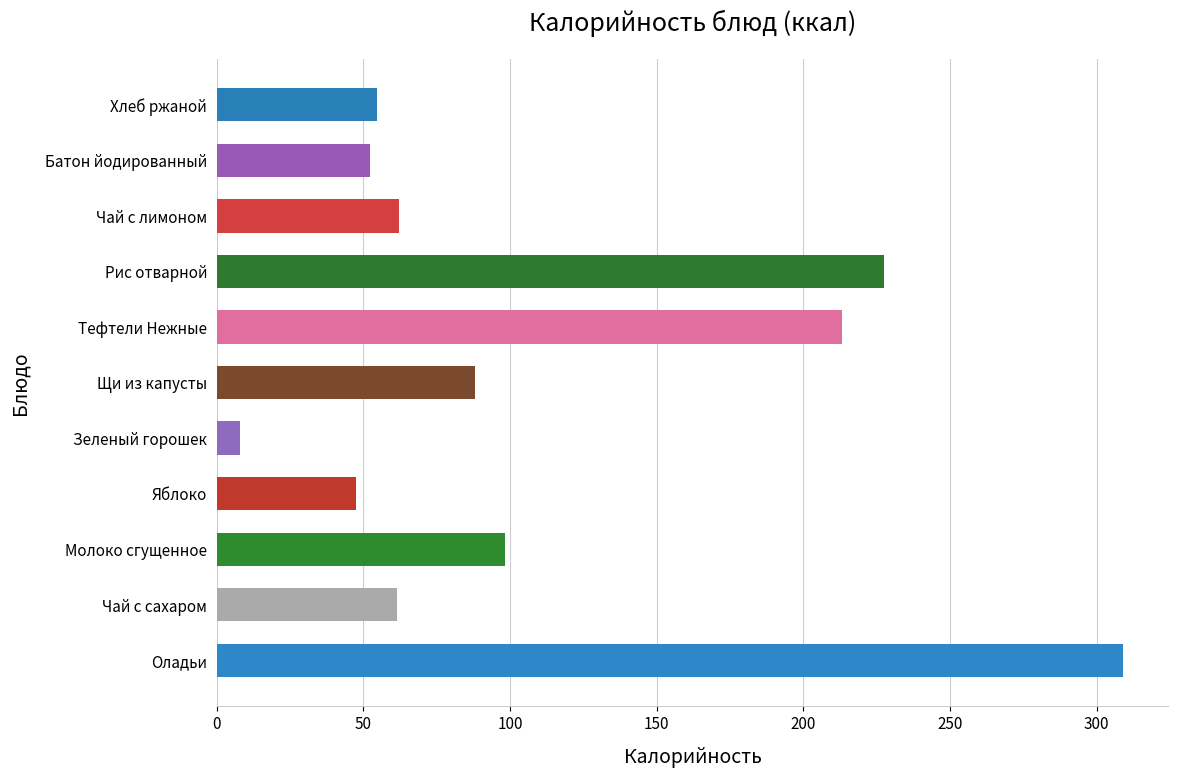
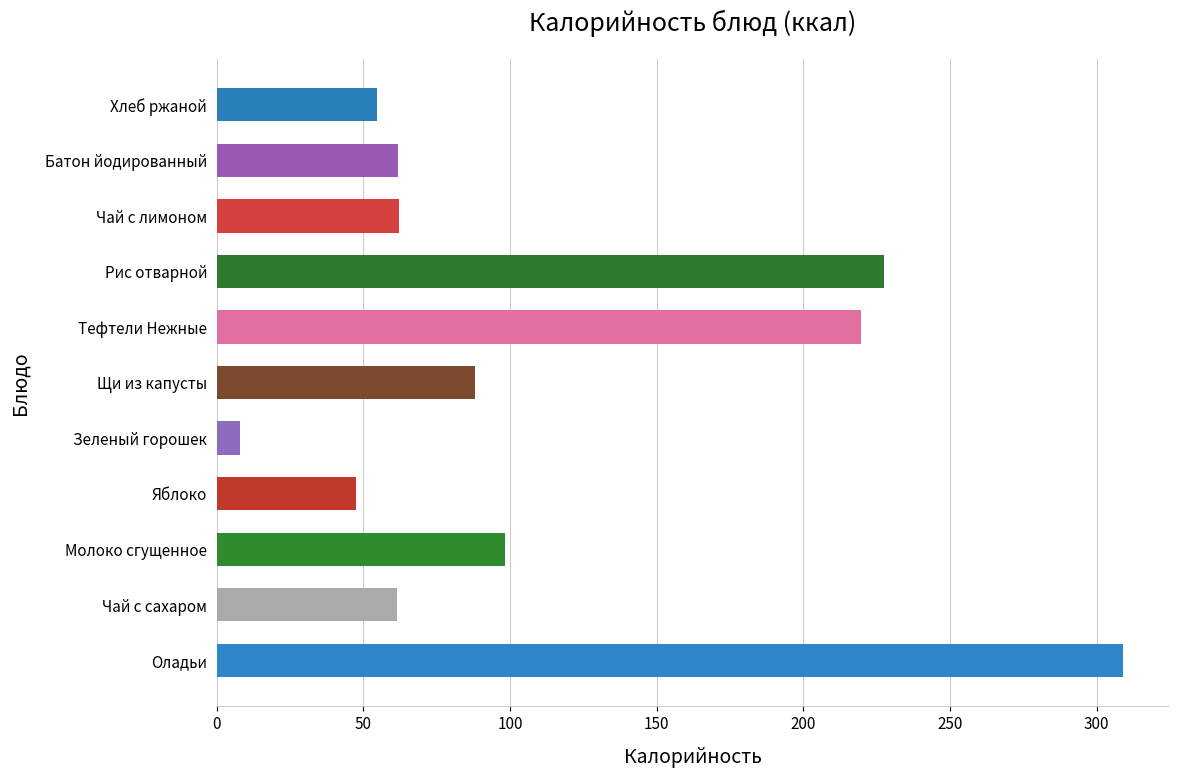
  {
    "Хлеб ржаной": 55,
-   "Батон йодированный": 52,
+   "Батон йодированный": 62,
    "Чай с лимоном": 62,
    "Рис отварной": 228,
-   "Тефтели Нежные": 213,
+   "Тефтели Нежные": 220,
    "Щи из капусты": 88,
    "Зеленый горошек": 8,
    "Яблоко": 47,
    "Молоко сгущенное": 98,
    "Чай с сахаром": 61,
    "Оладьи": 309
  }
